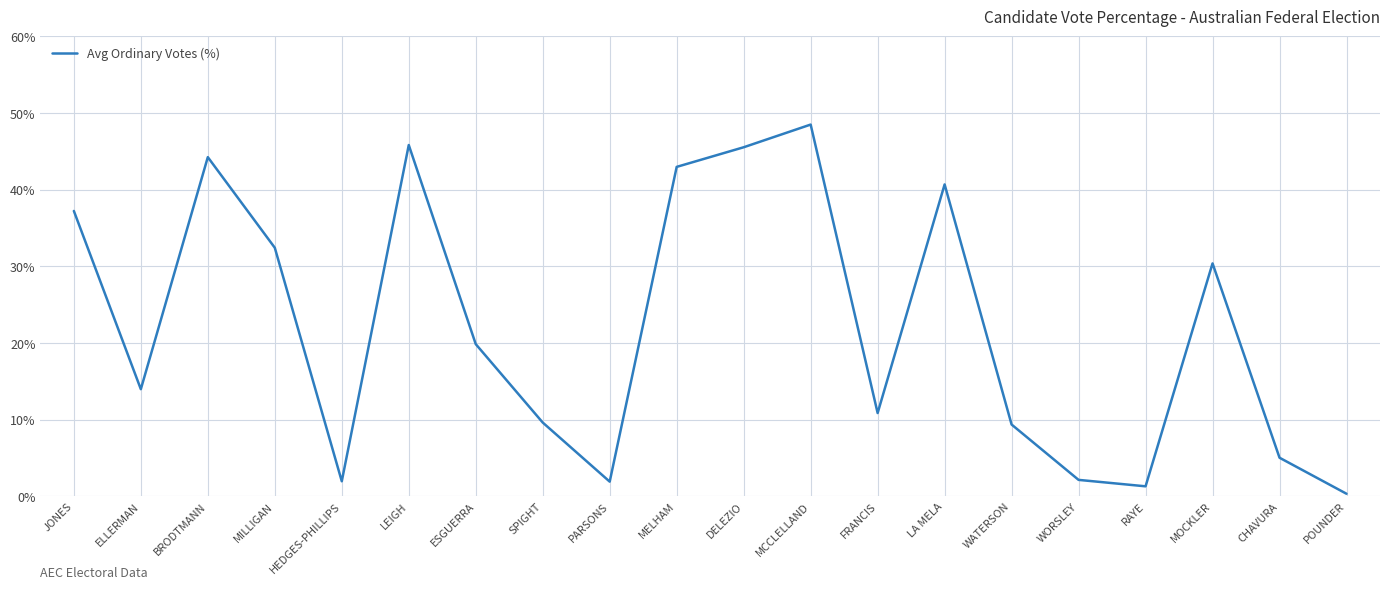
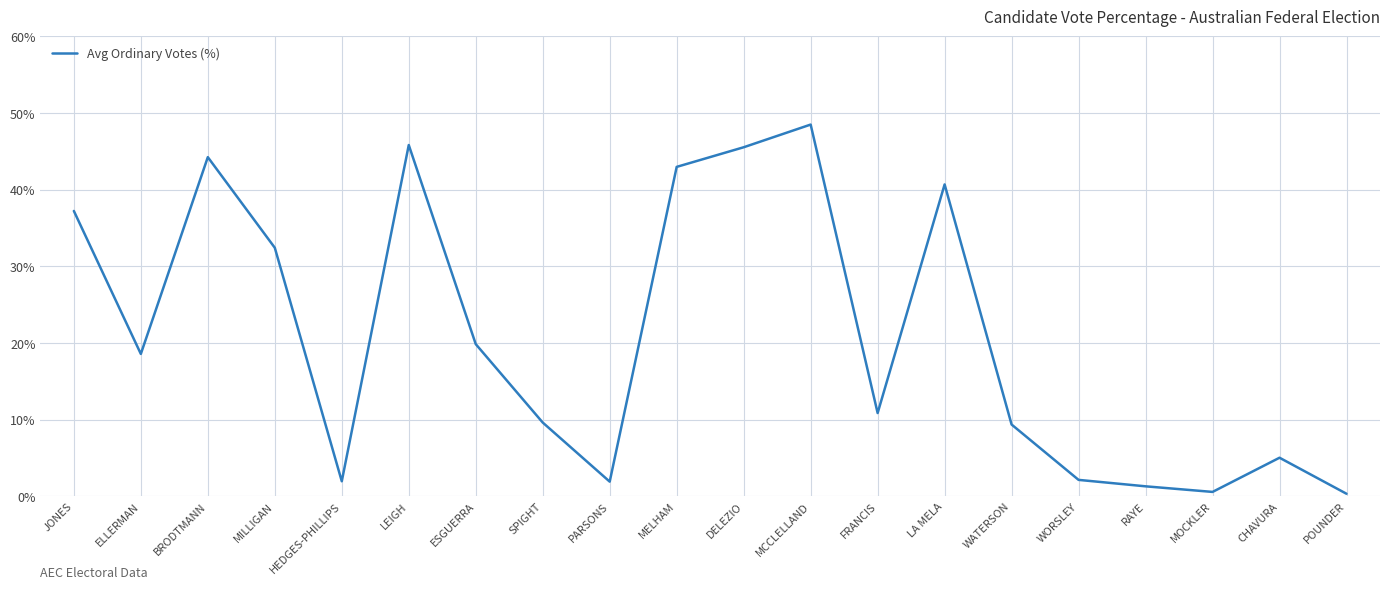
  {
    "JONES": "37%",
-   "ELLERMAN": "14%",
+   "ELLERMAN": "19%",
    "BRODTMANN": "44%",
    "MILLIGAN": "32%",
    "HEDGES-PHILLIPS": "2%",
    "LEIGH": "46%",
    "ESGUERRA": "20%",
    "SPIGHT": "10%",
    "PARSONS": "2%",
    "MELHAM": "43%",
    "DELEZIO": "46%",
    "MCCLELLAND": "48%",
    "FRANCIS": "11%",
    "LA MELA": "41%",
    "WATERSON": "9%",
    "WORSLEY": "2%",
    "RAYE": "1%",
-   "MOCKLER": "30%",
+   "MOCKLER": "1%",
    "CHAVURA": "5%",
    "POUNDER": "0%"
  }
